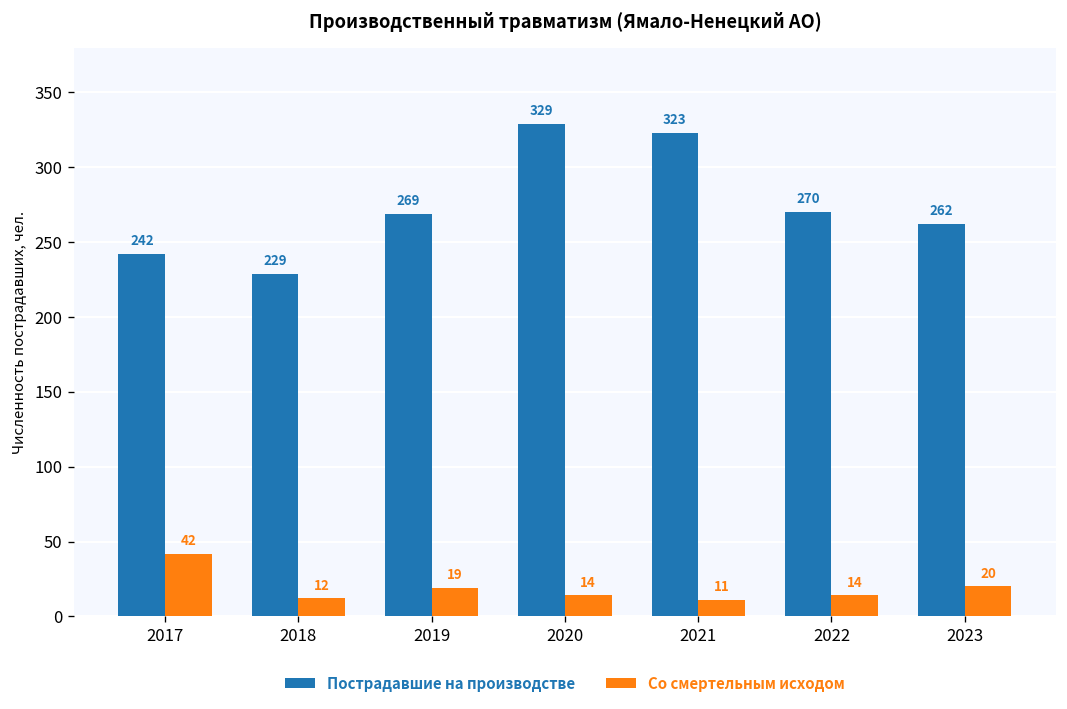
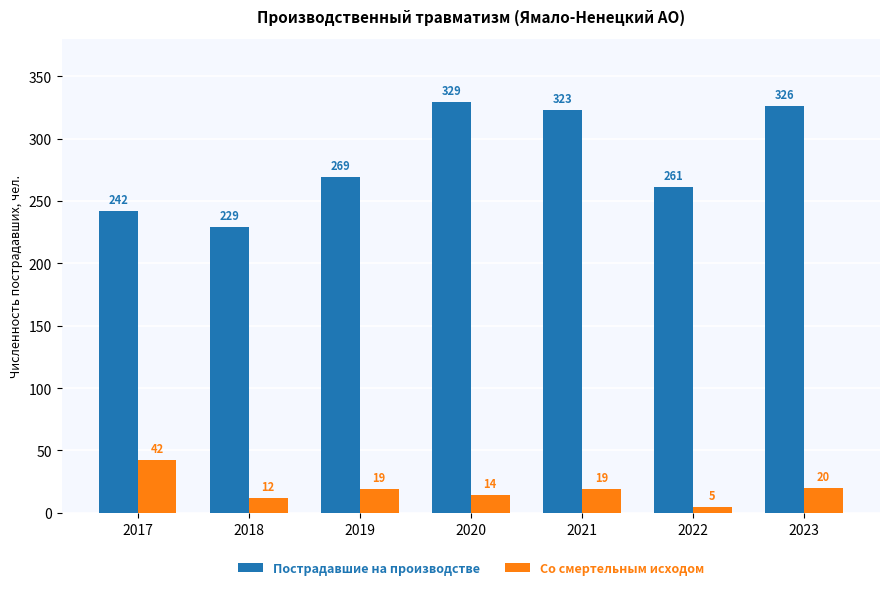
  {
    "Пострадавшие на производстве": {
      "2017": 242,
      "2018": 229,
      "2019": 269,
      "2020": 329,
      "2021": 323,
-     "2022": 270,
-     "2023": 262
+     "2022": 261,
+     "2023": 326
    },
    "Со смертельным исходом": {
      "2017": 42,
      "2018": 12,
      "2019": 19,
      "2020": 14,
-     "2021": 11,
-     "2022": 14,
+     "2021": 19,
+     "2022": 5,
      "2023": 20
    }
  }
